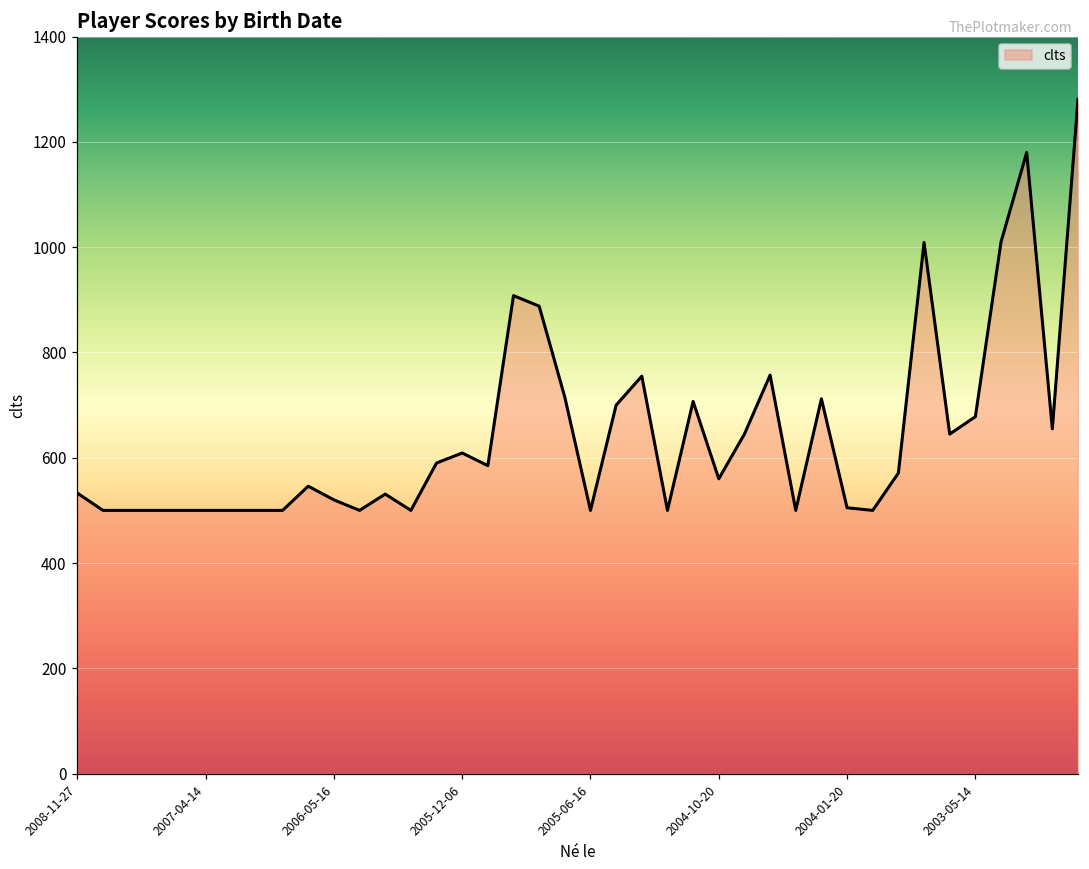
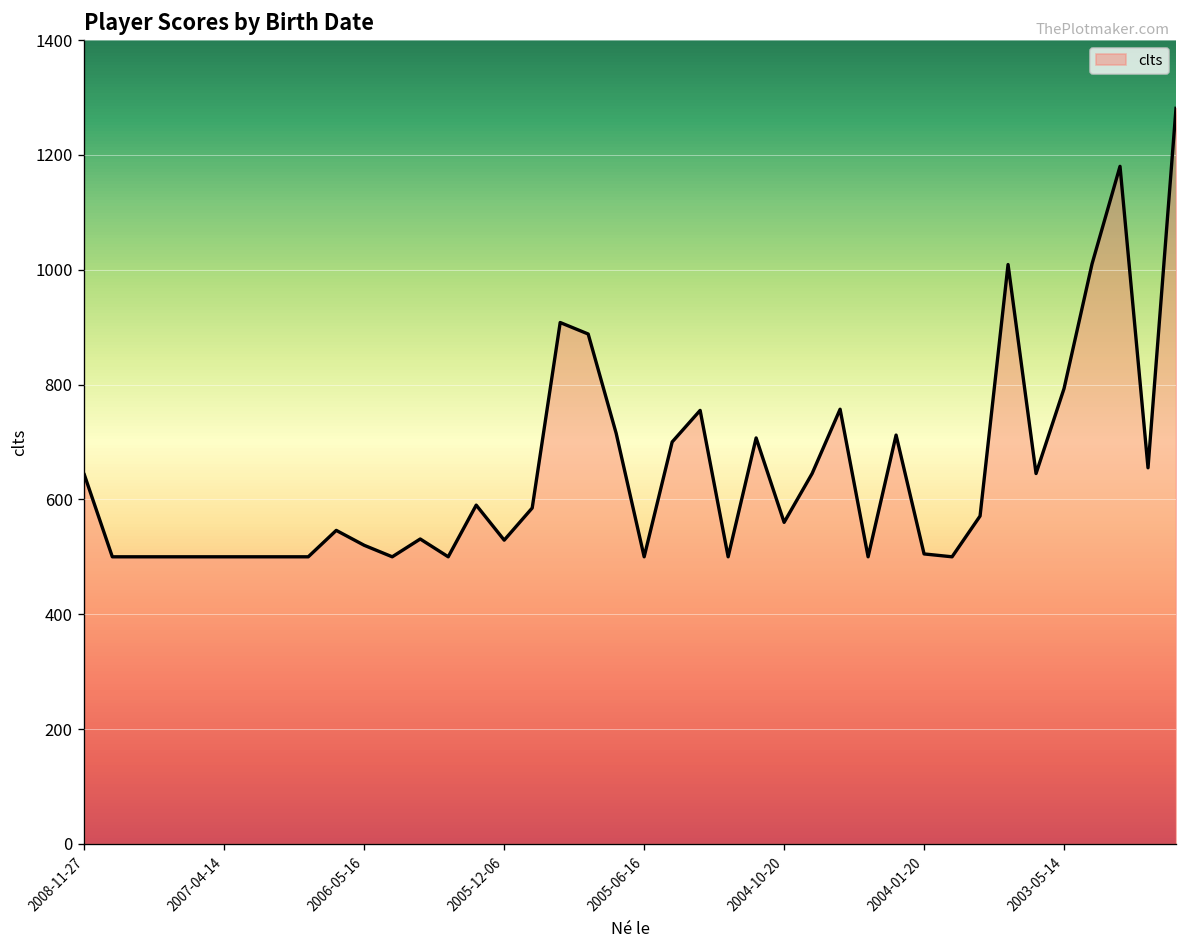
  {
-   "2008-11-27": 530,
+   "2008-11-27": 640,
    "2007-04-14": 500,
    "2006-05-16": 520,
-   "2005-12-06": 610,
+   "2005-12-06": 530,
    "2005-06-16": 500,
    "2004-10-20": 560,
    "2004-01-20": 510,
-   "2003-05-14": 680
+   "2003-05-14": 790
  }
